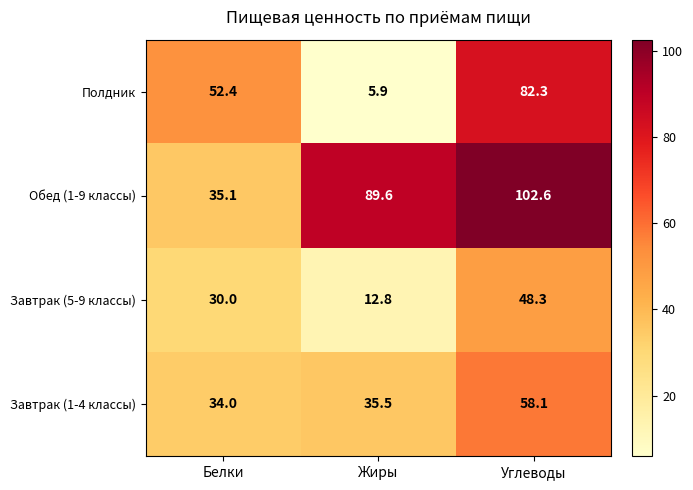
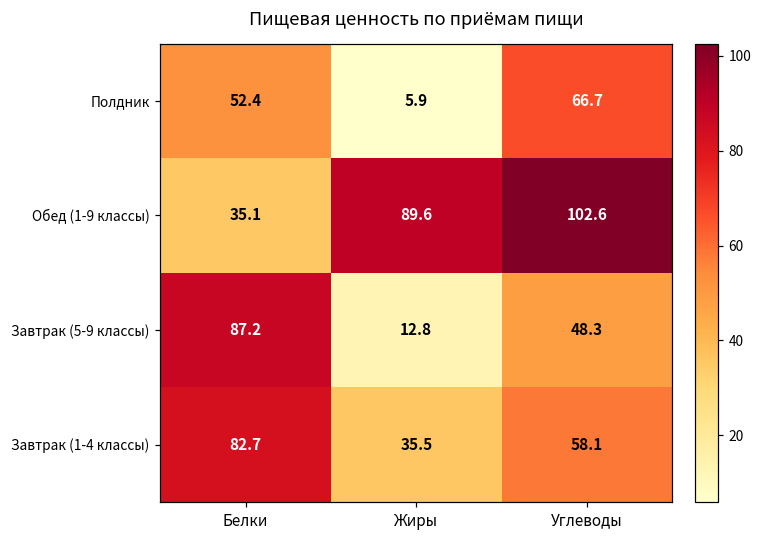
  {
    "Полдник": {
      "Белки": 52.4,
      "Жиры": 5.9,
-     "Углеводы": 82.3
+     "Углеводы": 66.7
    },
    "Обед (1-9 классы)": {
      "Белки": 35.1,
      "Жиры": 89.6,
      "Углеводы": 102.6
    },
    "Завтрак (5-9 классы)": {
-     "Белки": 30.0,
+     "Белки": 87.2,
      "Жиры": 12.8,
      "Углеводы": 48.3
    },
    "Завтрак (1-4 классы)": {
-     "Белки": 34.0,
+     "Белки": 82.7,
      "Жиры": 35.5,
      "Углеводы": 58.1
    }
  }
